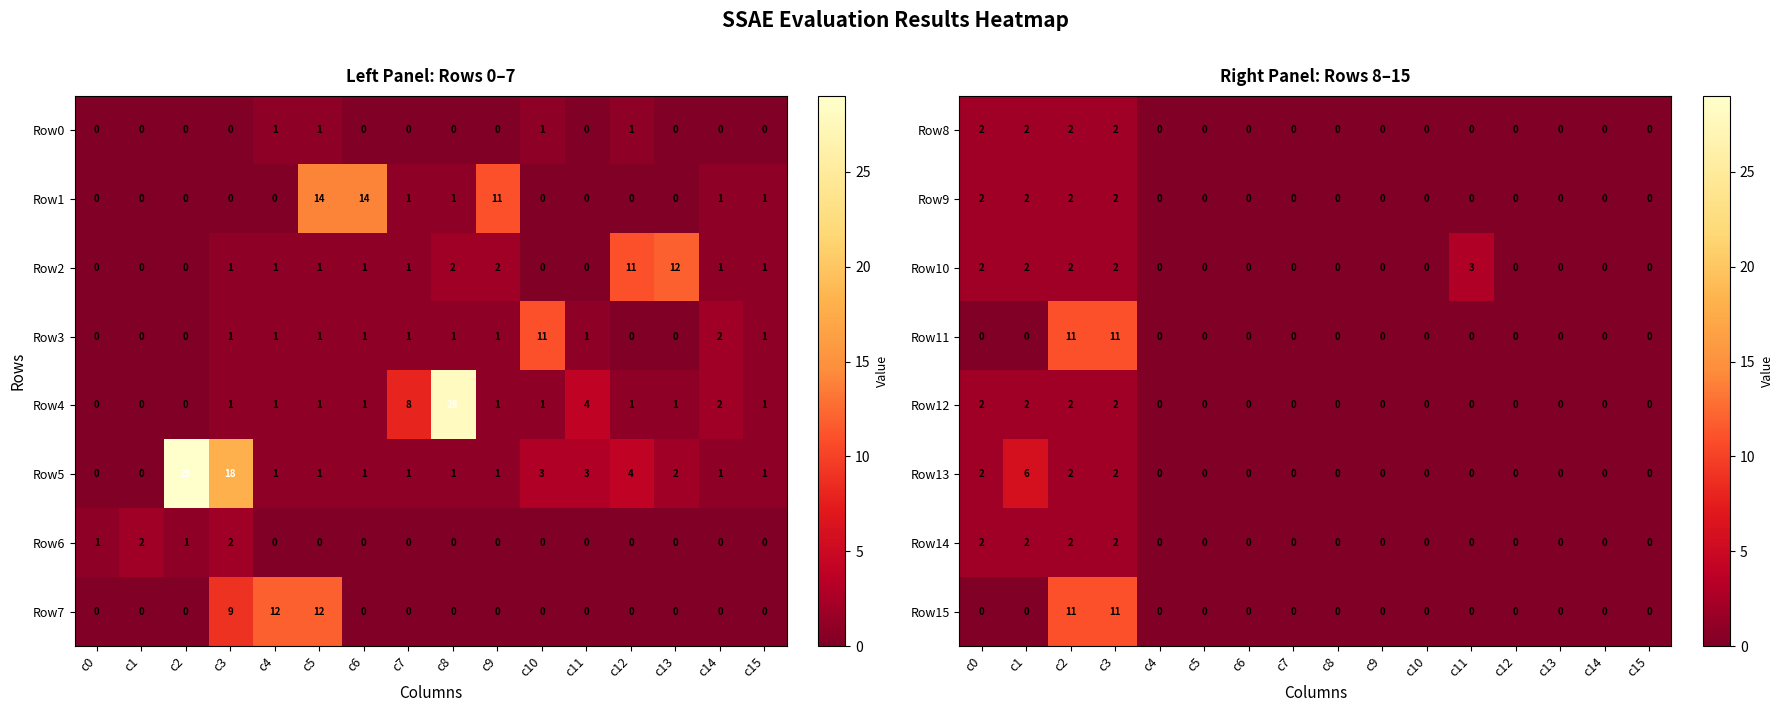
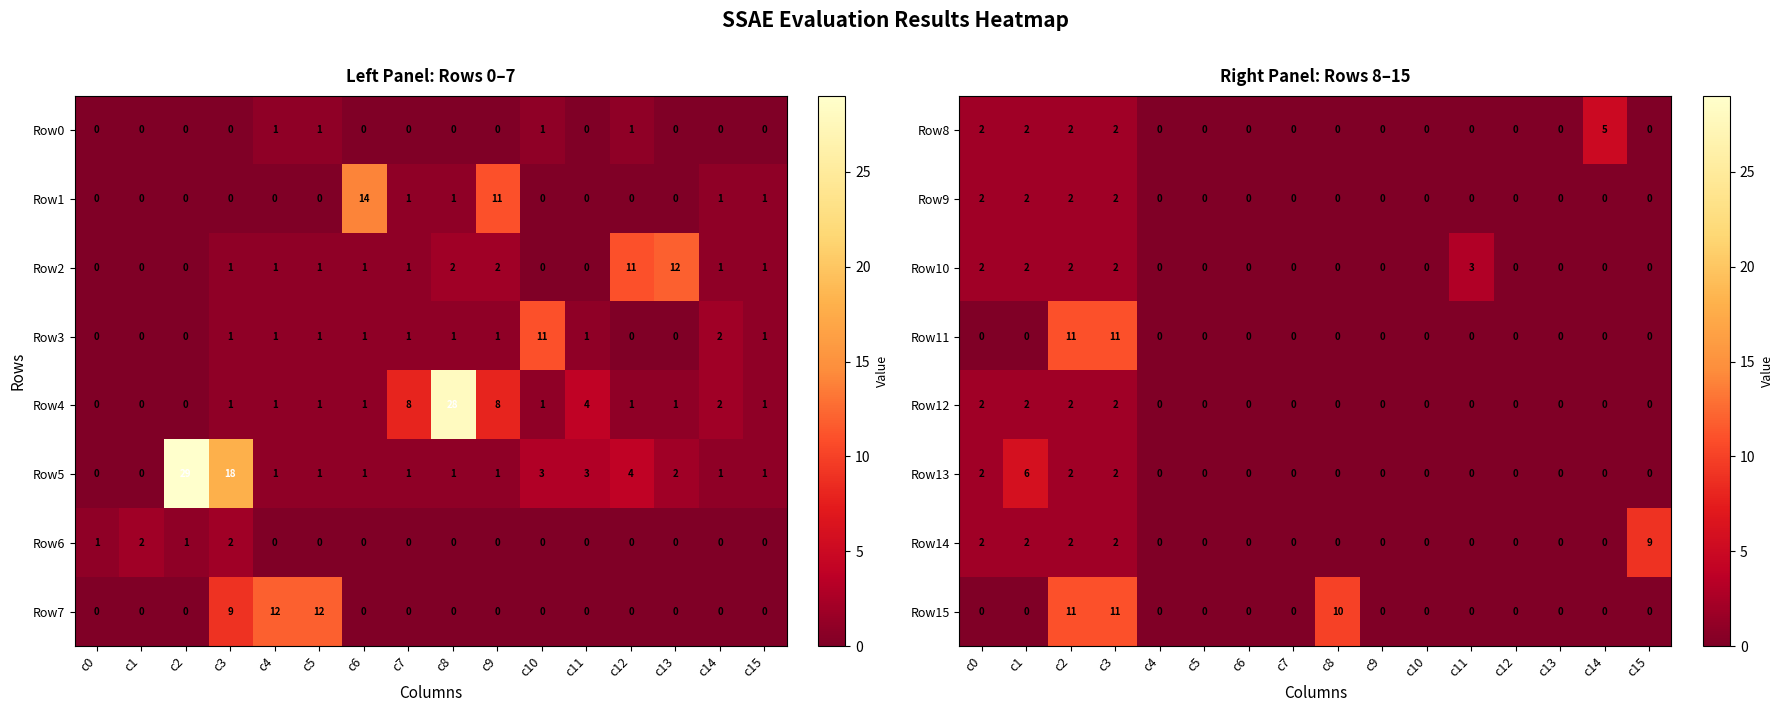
  {
    "Left Panel: Rows 0–7": {
      "Row1": {
        "c0": 0,
        "c1": 0,
        "c2": 0,
        "c3": 0,
        "c4": 0,
-       "c5": 14,
+       "c5": 0,
        "c6": 14,
        "c7": 1,
        "c8": 1,
        "c9": 11,
        "c10": 0,
        "c11": 0,
        "c12": 0,
        "c13": 0,
        "c14": 1,
        "c15": 1
      },
      "Row4": {
        "c0": 0,
        "c1": 0,
        "c2": 0,
        "c3": 1,
        "c4": 1,
        "c5": 1,
        "c6": 1,
        "c7": 8,
        "c8": 28,
-       "c9": 1,
+       "c9": 8,
        "c10": 1,
        "c11": 4,
        "c12": 1,
        "c13": 1,
        "c14": 2,
        "c15": 1
      }
    },
    "Right Panel: Rows 8–15": {
      "Row8": {
        "c0": 2,
        "c1": 2,
        "c2": 2,
        "c3": 2,
        "c4": 0,
        "c5": 0,
        "c6": 0,
        "c7": 0,
        "c8": 0,
        "c9": 0,
        "c10": 0,
        "c11": 0,
        "c12": 0,
        "c13": 0,
-       "c14": 0,
+       "c14": 5,
        "c15": 0
      },
      "Row14": {
        "c0": 2,
        "c1": 2,
        "c2": 2,
        "c3": 2,
        "c4": 0,
        "c5": 0,
        "c6": 0,
        "c7": 0,
        "c8": 0,
        "c9": 0,
        "c10": 0,
        "c11": 0,
        "c12": 0,
        "c13": 0,
        "c14": 0,
-       "c15": 0
+       "c15": 9
      },
      "Row15": {
        "c0": 0,
        "c1": 0,
        "c2": 11,
        "c3": 11,
        "c4": 0,
        "c5": 0,
        "c6": 0,
        "c7": 0,
-       "c8": 0,
+       "c8": 10,
        "c9": 0,
        "c10": 0,
        "c11": 0,
        "c12": 0,
        "c13": 0,
        "c14": 0,
        "c15": 0
      }
    }
  }
